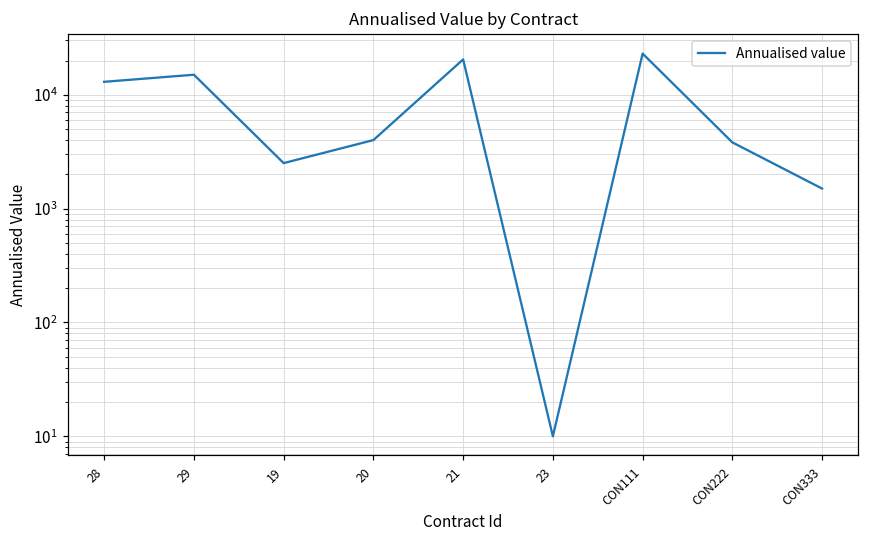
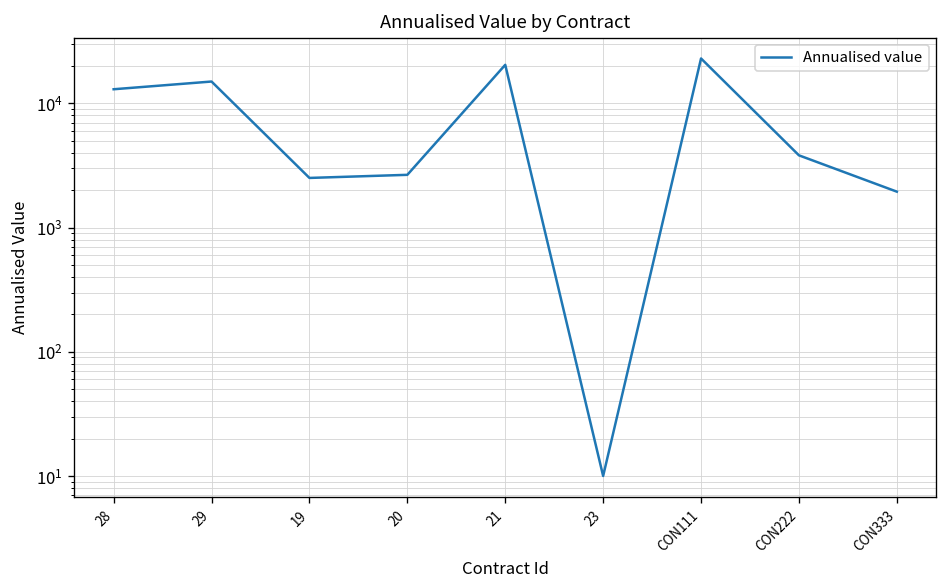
  {
    "28": 13000,
    "29": 15000,
    "19": 2500,
-   "20": 4000,
+   "20": 2700,
    "21": 20000,
    "23": 10,
    "CON111": 23000,
    "CON222": 3800,
-   "CON333": 1500
+   "CON333": 1900
  }
